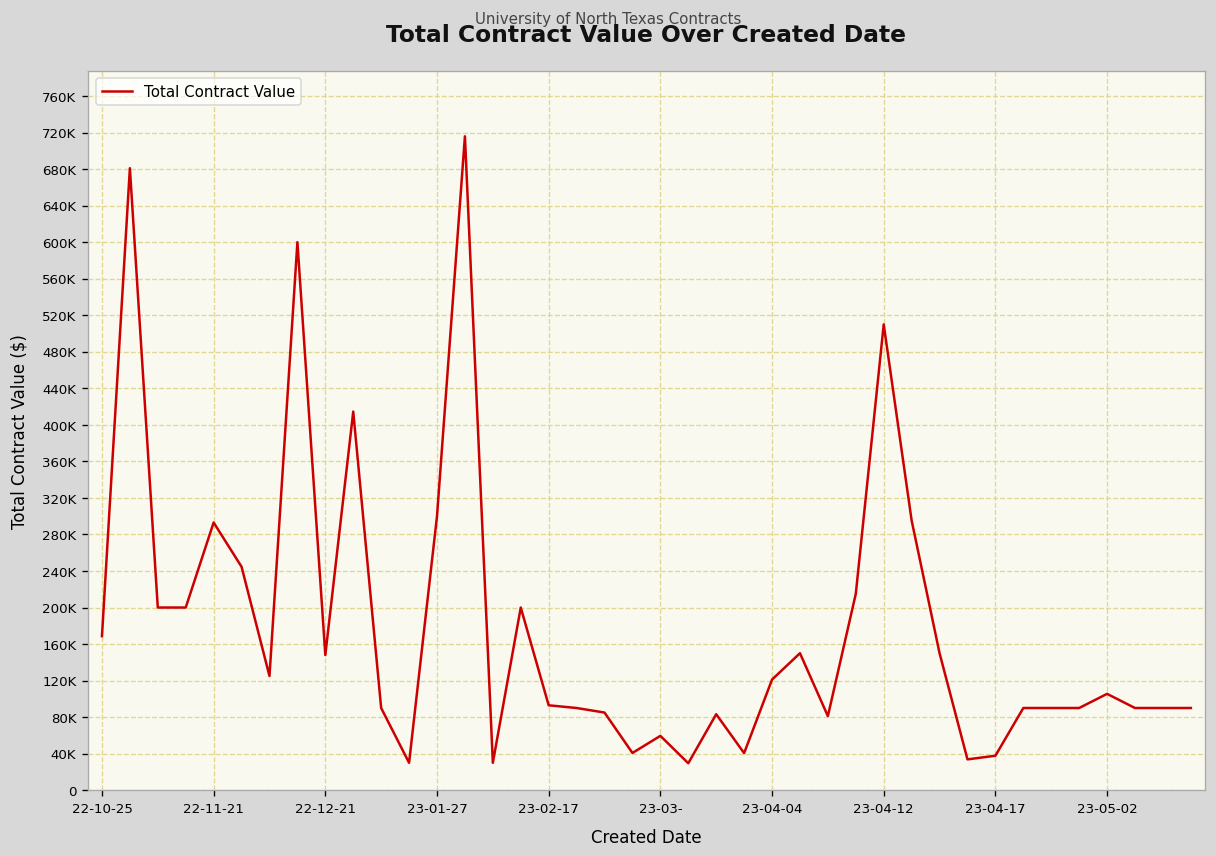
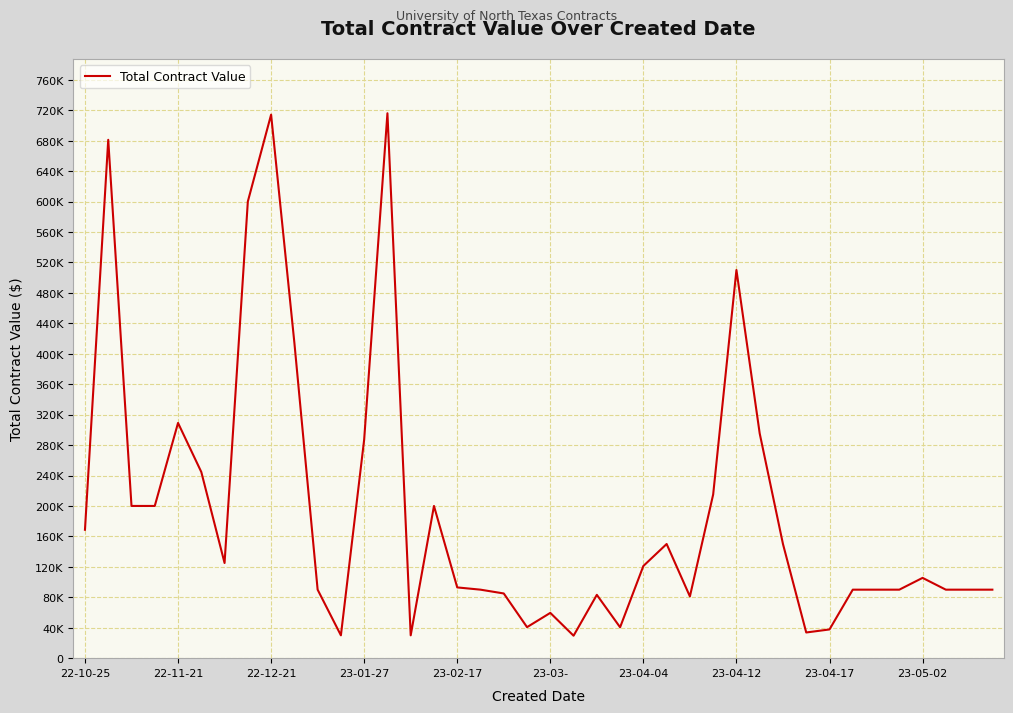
  {
    "22-10-25": 170000,
-   "22-11-21": 290000,
-   "22-12-21": 150000,
-   "23-01-27": 300000,
+   "22-11-21": 310000,
+   "22-12-21": 710000,
+   "23-01-27": 290000,
    "23-02-17": 90000,
    "23-03-": 60000,
    "23-04-04": 120000,
    "23-04-12": 510000,
    "23-04-17": 40000,
    "23-05-02": 110000
  }
